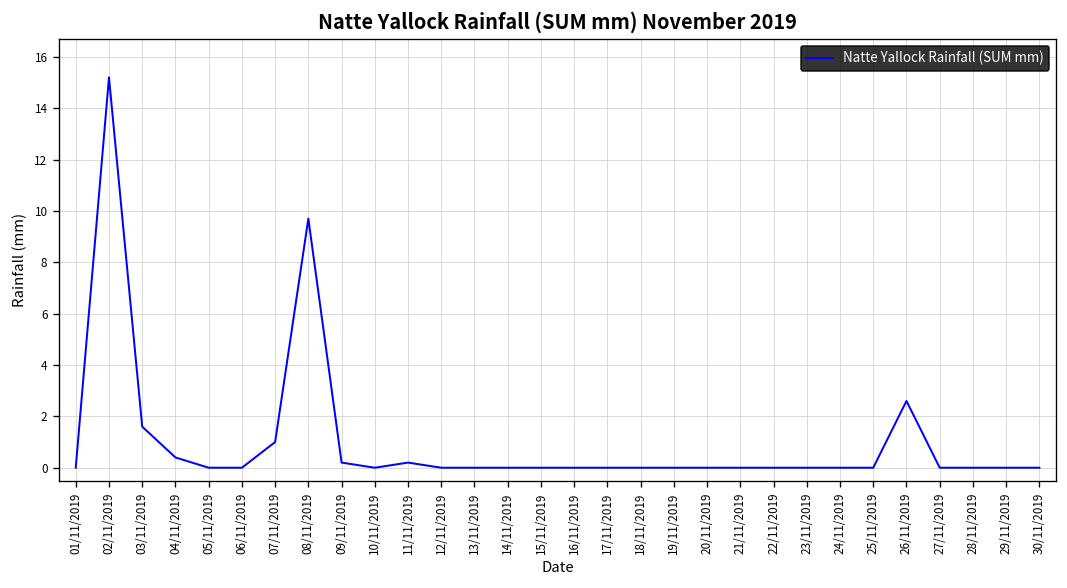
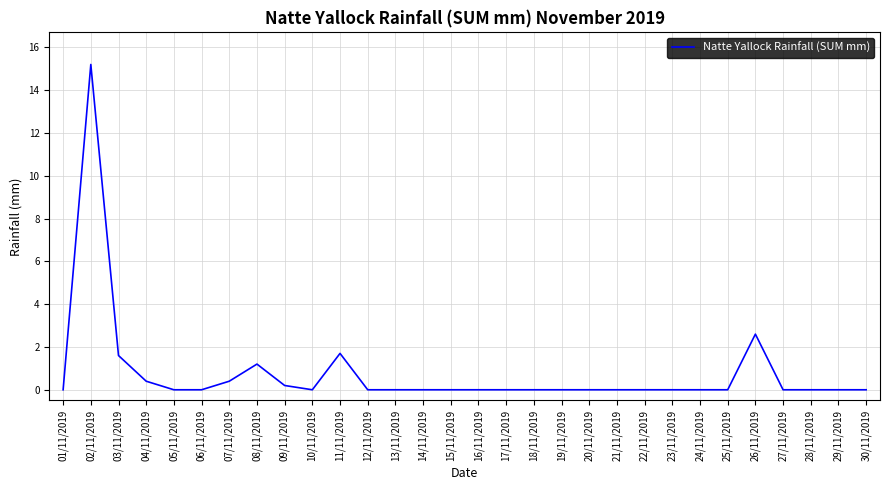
  {
    "01/11/2019": 0.0,
    "02/11/2019": 15.2,
    "03/11/2019": 1.6,
    "04/11/2019": 0.4,
    "05/11/2019": 0.0,
    "06/11/2019": 0.0,
-   "07/11/2019": 1.0,
-   "08/11/2019": 9.7,
+   "07/11/2019": 0.4,
+   "08/11/2019": 1.2,
    "09/11/2019": 0.2,
    "10/11/2019": 0.0,
-   "11/11/2019": 0.2,
+   "11/11/2019": 1.7,
    "12/11/2019": 0.0,
    "13/11/2019": 0.0,
    "14/11/2019": 0.0,
    "15/11/2019": 0.0,
    "16/11/2019": 0.0,
    "17/11/2019": 0.0,
    "18/11/2019": 0.0,
    "19/11/2019": 0.0,
    "20/11/2019": 0.0,
    "21/11/2019": 0.0,
    "22/11/2019": 0.0,
    "23/11/2019": 0.0,
    "24/11/2019": 0.0,
    "25/11/2019": 0.0,
    "26/11/2019": 2.6,
    "27/11/2019": 0.0,
    "28/11/2019": 0.0,
    "29/11/2019": 0.0,
    "30/11/2019": 0.0
  }
